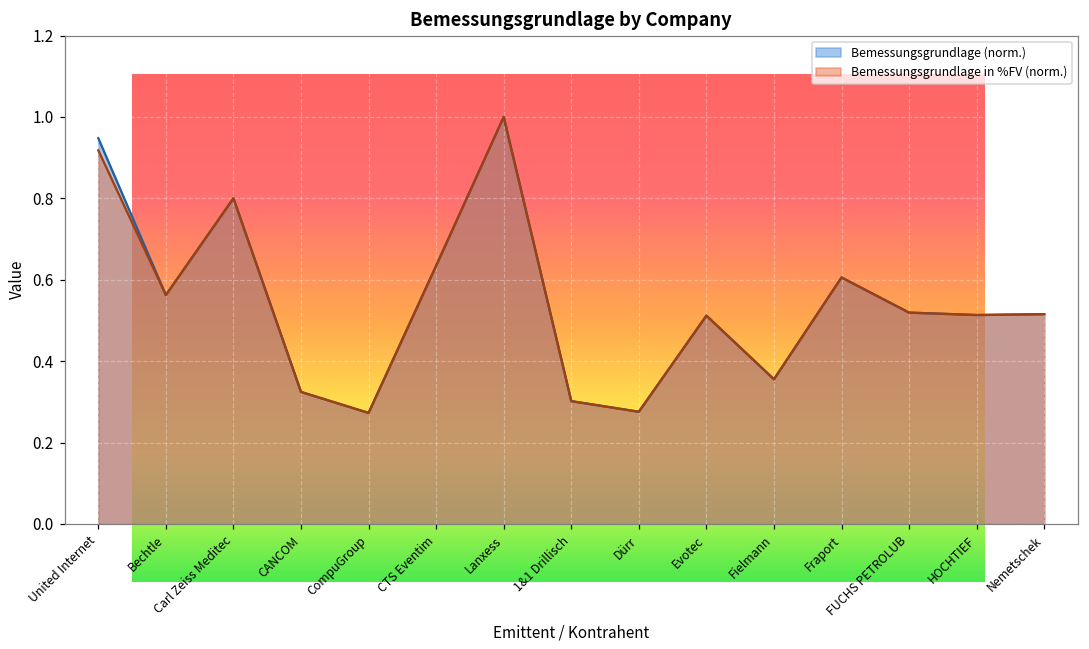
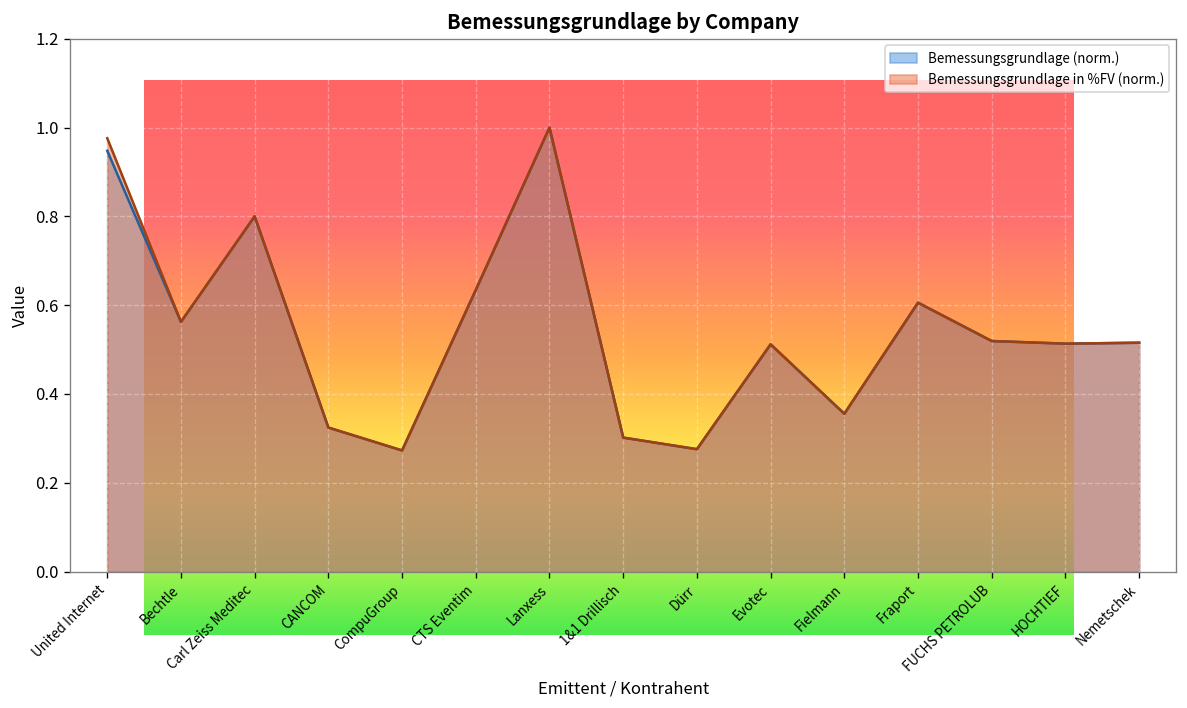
  {
    "Bemessungsgrundlage by Company": {
      "Bemessungsgrundlage (norm.)": {
        "United Internet": 0.95
      },
      "Bemessungsgrundlage in %FV (norm.)": {
-       "United Internet": 0.92
+       "United Internet": 0.98
      }
    }
  }
